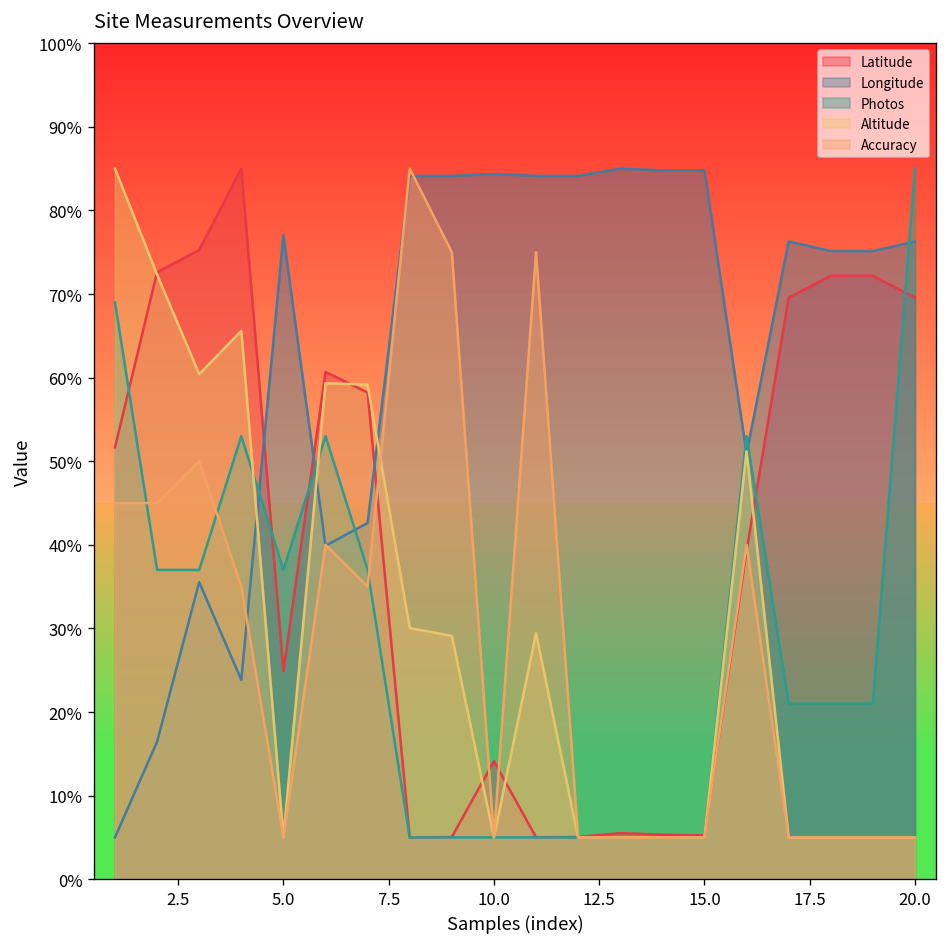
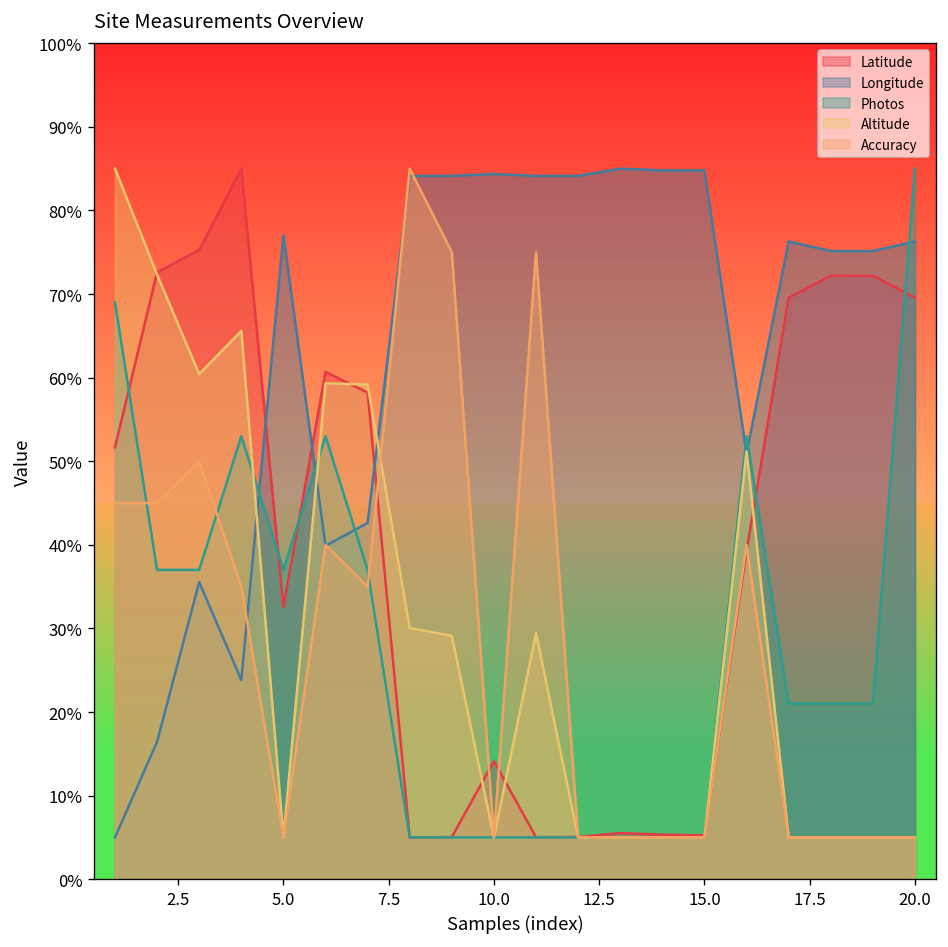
  {
    "Latitude": {
-     "5.0": "25%",
+     "5.0": "33%",
      "10.0": "14%",
      "20.0": "70%"
    }
  }
